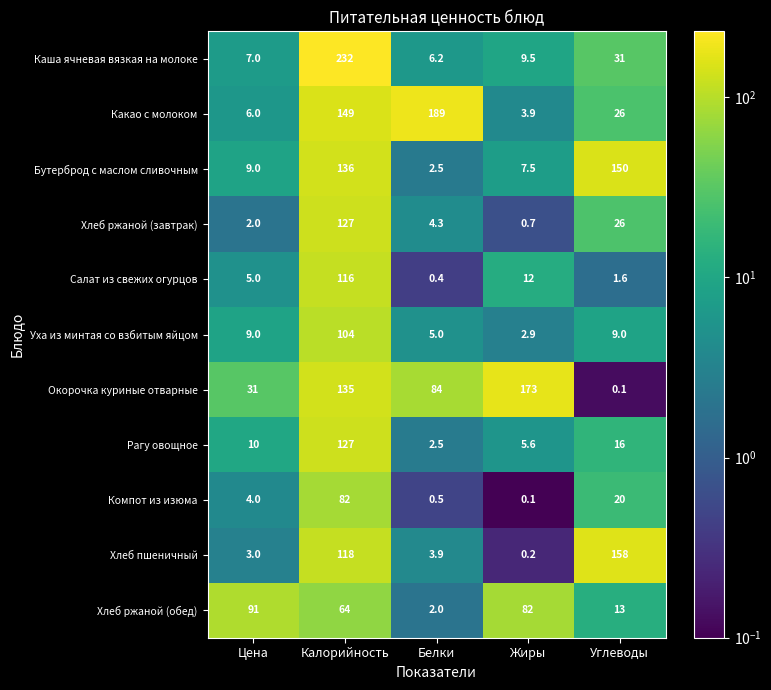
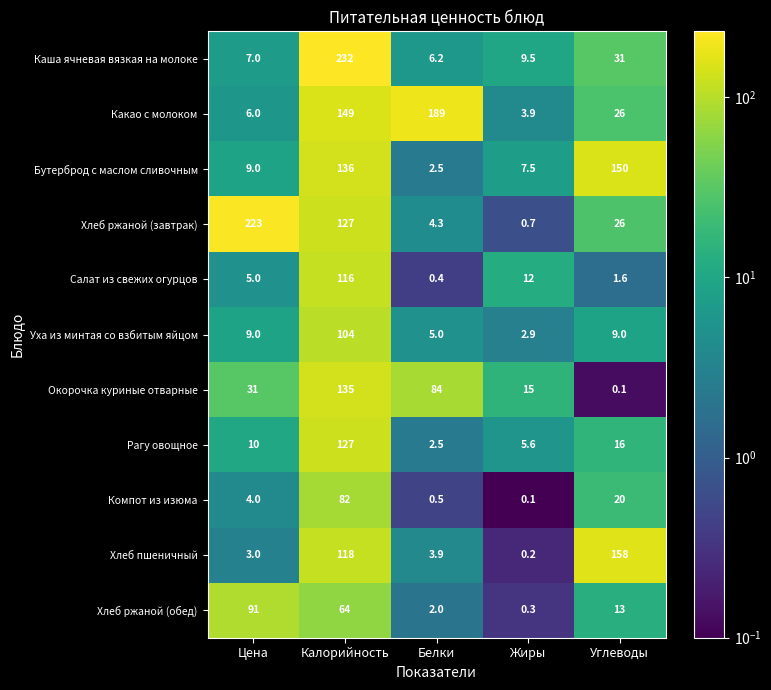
  {
    "Каша ячневая вязкая на молоке": {
      "Цена": 7.0,
      "Калорийность": 232,
      "Белки": 6.2,
      "Жиры": 9.5,
      "Углеводы": 31
    },
    "Какао с молоком": {
      "Цена": 6.0,
      "Калорийность": 149,
      "Белки": 189,
      "Жиры": 3.9,
      "Углеводы": 26
    },
    "Бутерброд с маслом сливочным": {
      "Цена": 9.0,
      "Калорийность": 136,
      "Белки": 2.5,
      "Жиры": 7.5,
      "Углеводы": 150
    },
    "Хлеб ржаной (завтрак)": {
-     "Цена": 2.0,
+     "Цена": 223,
      "Калорийность": 127,
      "Белки": 4.3,
      "Жиры": 0.7,
      "Углеводы": 26
    },
    "Салат из свежих огурцов": {
      "Цена": 5.0,
      "Калорийность": 116,
      "Белки": 0.4,
      "Жиры": 12,
      "Углеводы": 1.6
    },
    "Уха из минтая со взбитым яйцом": {
      "Цена": 9.0,
      "Калорийность": 104,
      "Белки": 5.0,
      "Жиры": 2.9,
      "Углеводы": 9.0
    },
    "Окорочка куриные отварные": {
      "Цена": 31,
      "Калорийность": 135,
      "Белки": 84,
-     "Жиры": 173,
+     "Жиры": 15,
      "Углеводы": 0.1
    },
    "Рагу овощное": {
      "Цена": 10,
      "Калорийность": 127,
      "Белки": 2.5,
      "Жиры": 5.6,
      "Углеводы": 16
    },
    "Компот из изюма": {
      "Цена": 4.0,
      "Калорийность": 82,
      "Белки": 0.5,
      "Жиры": 0.1,
      "Углеводы": 20
    },
    "Хлеб пшеничный": {
      "Цена": 3.0,
      "Калорийность": 118,
      "Белки": 3.9,
      "Жиры": 0.2,
      "Углеводы": 158
    },
    "Хлеб ржаной (обед)": {
      "Цена": 91,
      "Калорийность": 64,
      "Белки": 2.0,
-     "Жиры": 82,
+     "Жиры": 0.3,
      "Углеводы": 13
    }
  }
